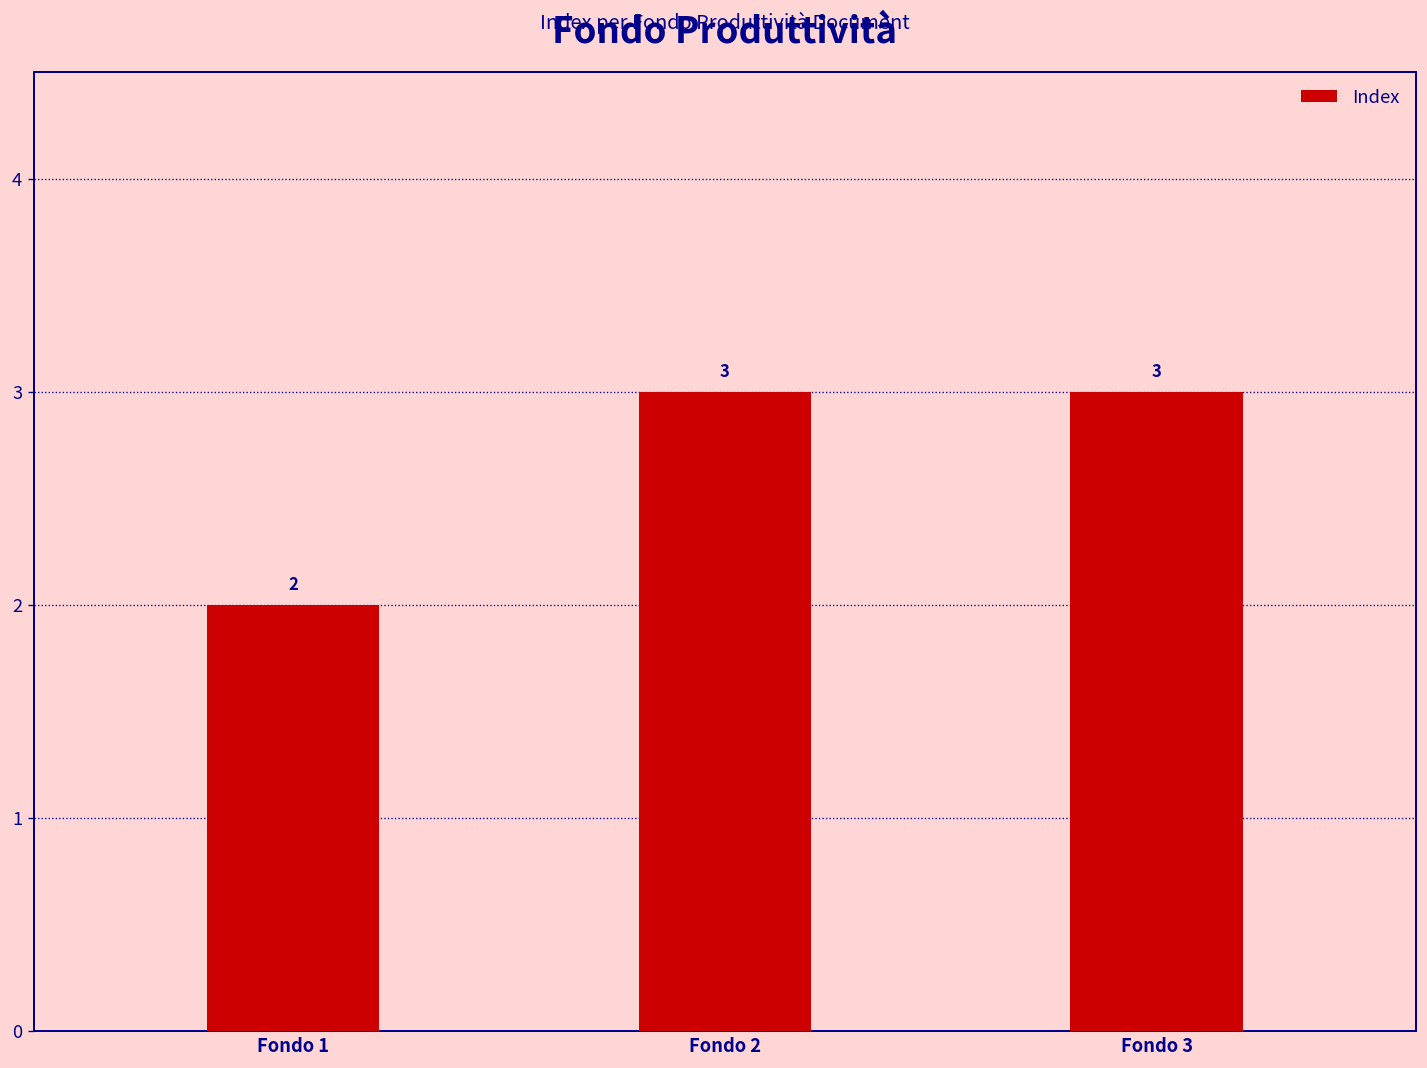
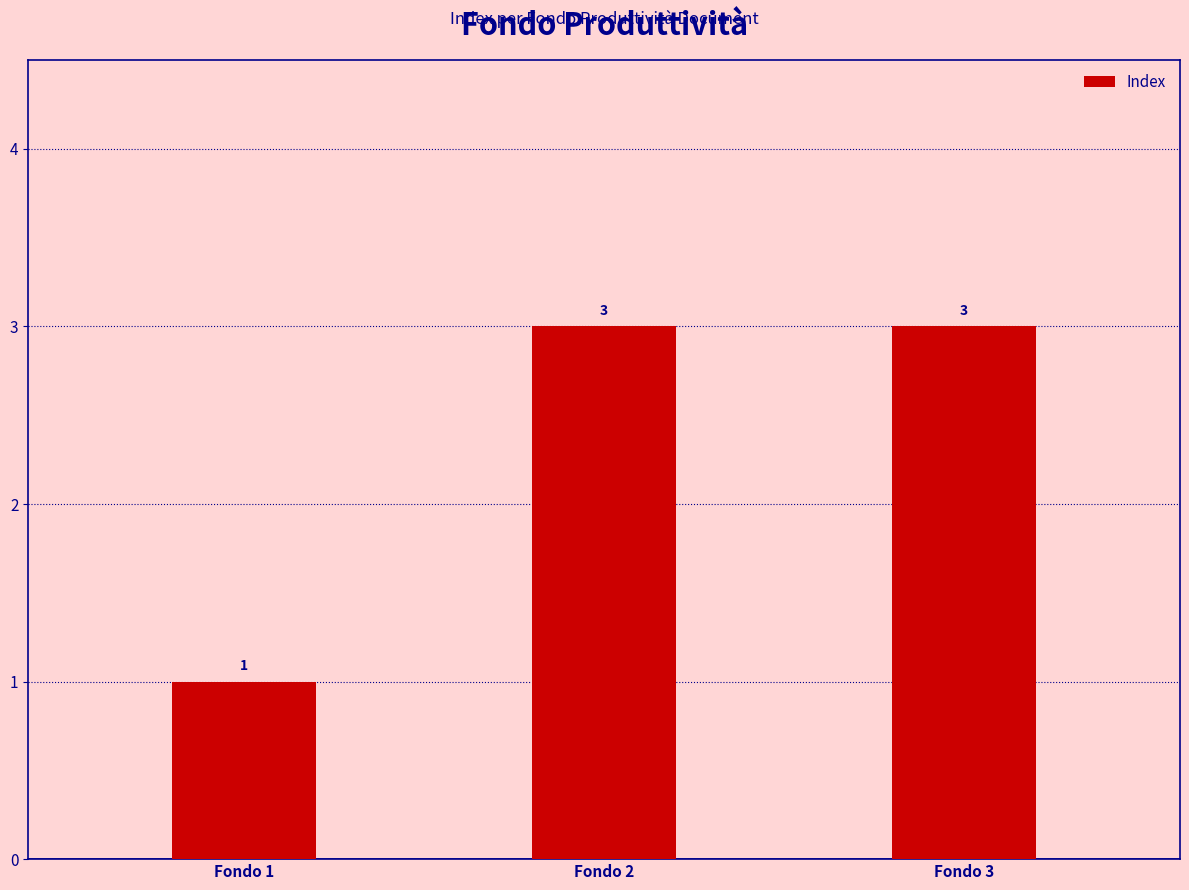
  {
-   "Fondo 1": 2,
+   "Fondo 1": 1,
    "Fondo 2": 3,
    "Fondo 3": 3
  }
